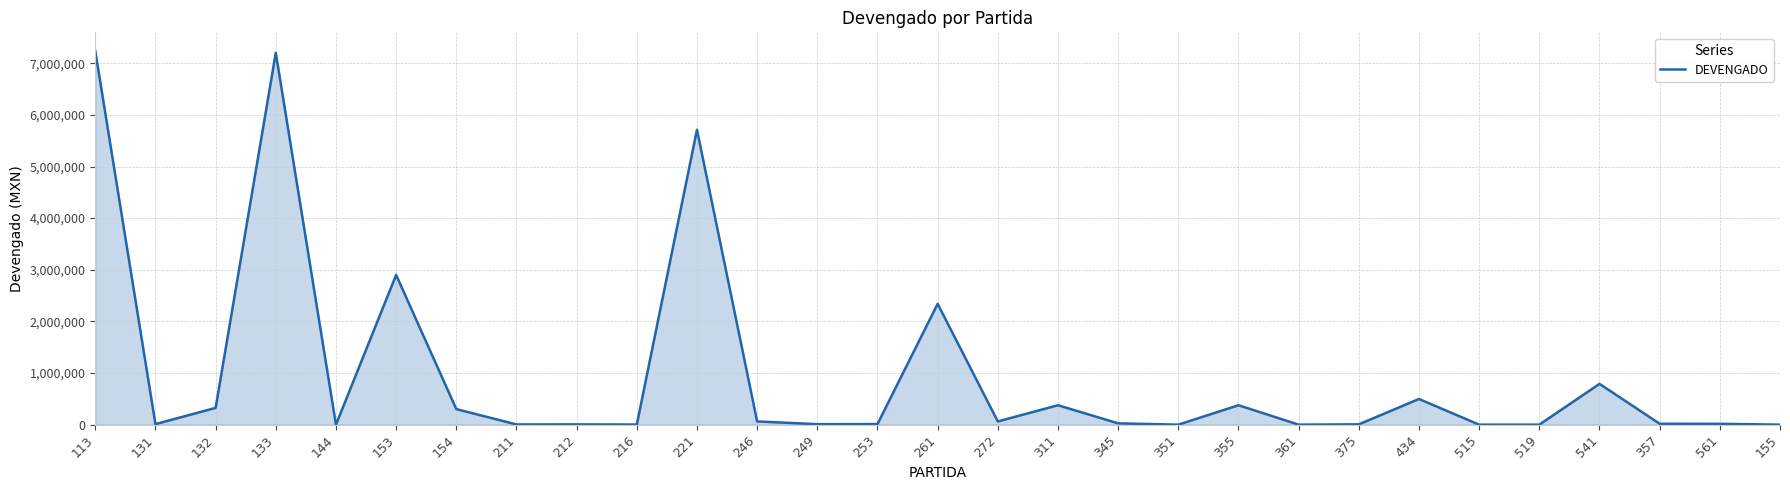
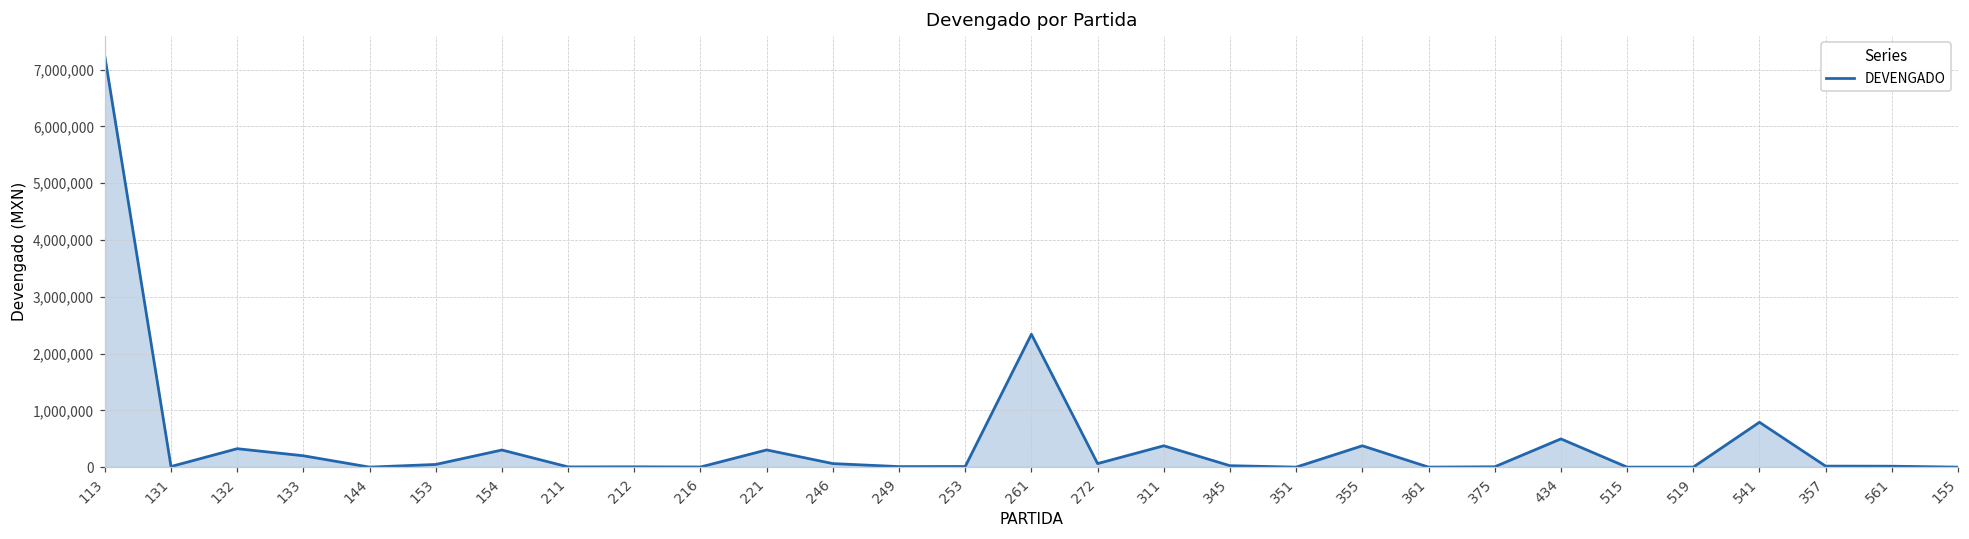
  {
    "113": "7,200,000",
    "131": "0",
    "132": "300,000",
-   "133": "7,200,000",
+   "133": "200,000",
    "144": "0",
-   "153": "2,900,000",
+   "153": "0",
    "154": "300,000",
    "211": "0",
    "212": "0",
    "216": "0",
-   "221": "5,700,000",
+   "221": "300,000",
    "246": "100,000",
    "249": "0",
    "253": "0",
    "261": "2,300,000",
    "272": "100,000",
    "311": "400,000",
    "345": "0",
    "351": "0",
    "355": "400,000",
    "361": "0",
    "375": "0",
    "434": "500,000",
    "515": "0",
    "519": "0",
    "541": "800,000",
    "357": "0",
    "561": "0",
    "155": "0"
  }
